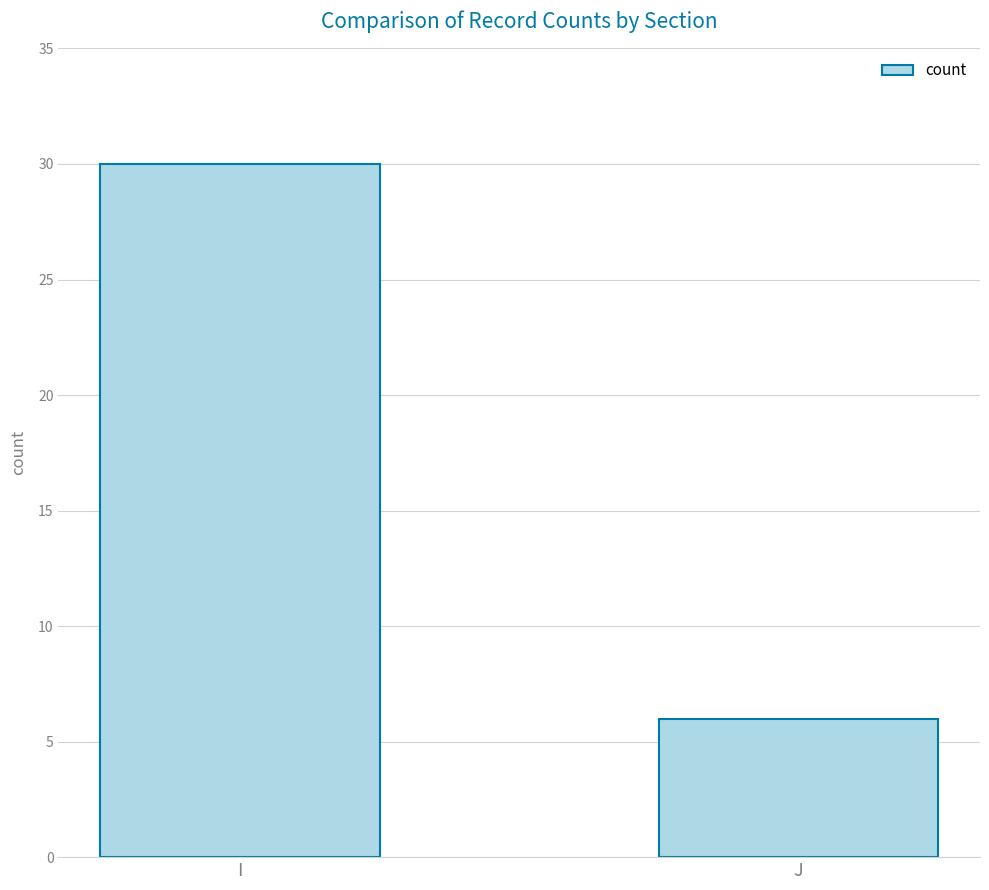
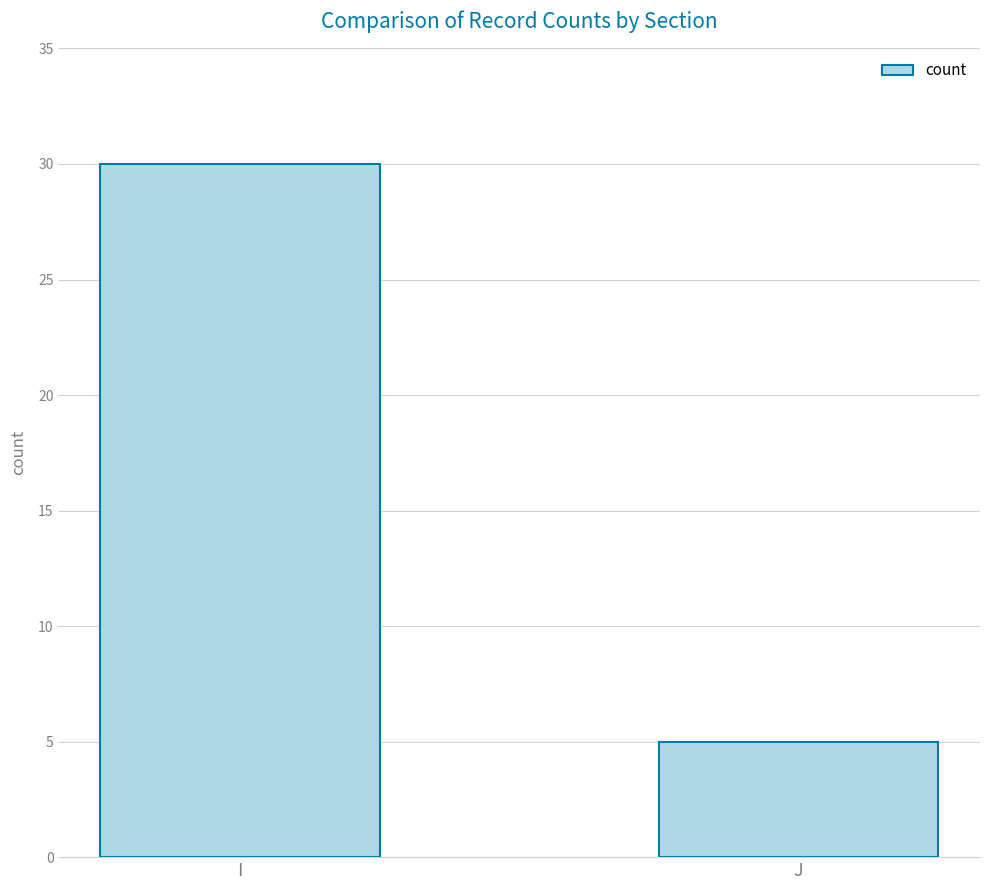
  {
    "I": 30,
-   "J": 6
+   "J": 5
  }
